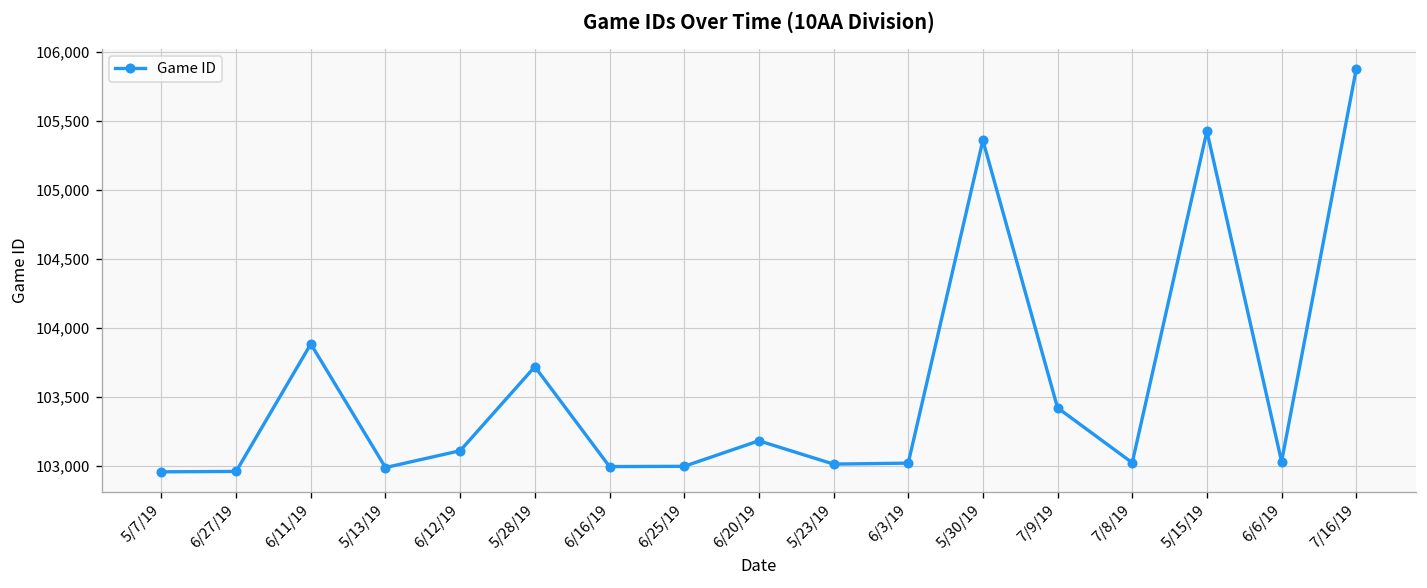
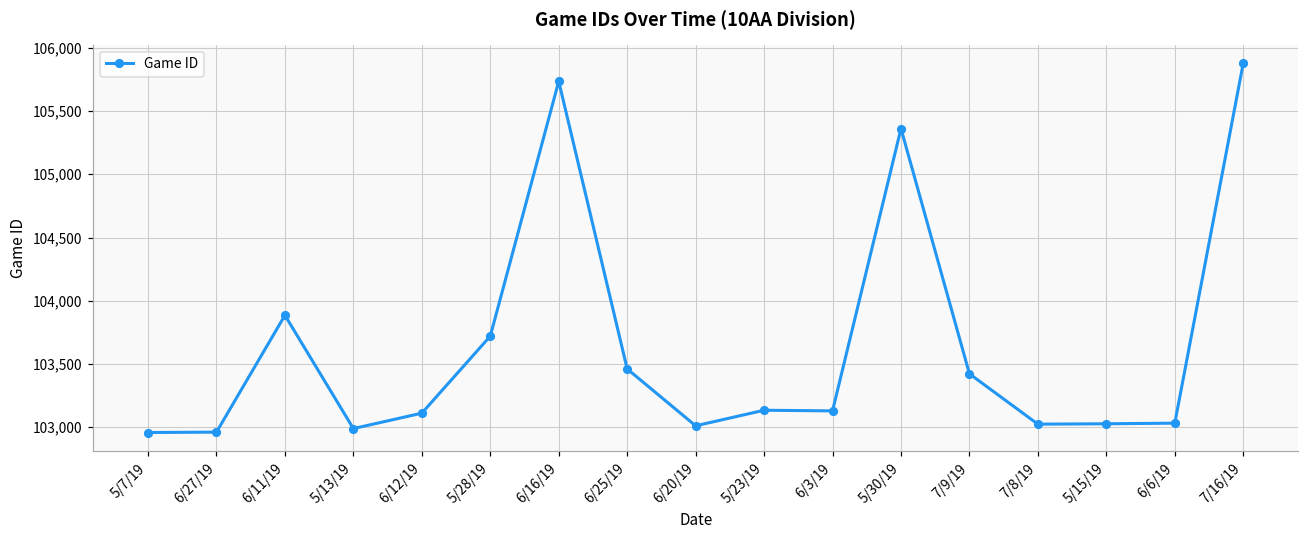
  {
    "5/7/19": "102,960",
    "6/27/19": "102,960",
    "6/11/19": "103,890",
    "5/13/19": "102,990",
    "6/12/19": "103,110",
    "5/28/19": "103,720",
-   "6/16/19": "103,000",
-   "6/25/19": "103,000",
-   "6/20/19": "103,180",
-   "5/23/19": "103,010",
-   "6/3/19": "103,020",
+   "6/16/19": "105,740",
+   "6/25/19": "103,460",
+   "6/20/19": "103,010",
+   "5/23/19": "103,130",
+   "6/3/19": "103,130",
    "5/30/19": "105,360",
    "7/9/19": "103,420",
    "7/8/19": "103,020",
-   "5/15/19": "105,430",
+   "5/15/19": "103,030",
    "6/6/19": "103,030",
    "7/16/19": "105,880"
  }
